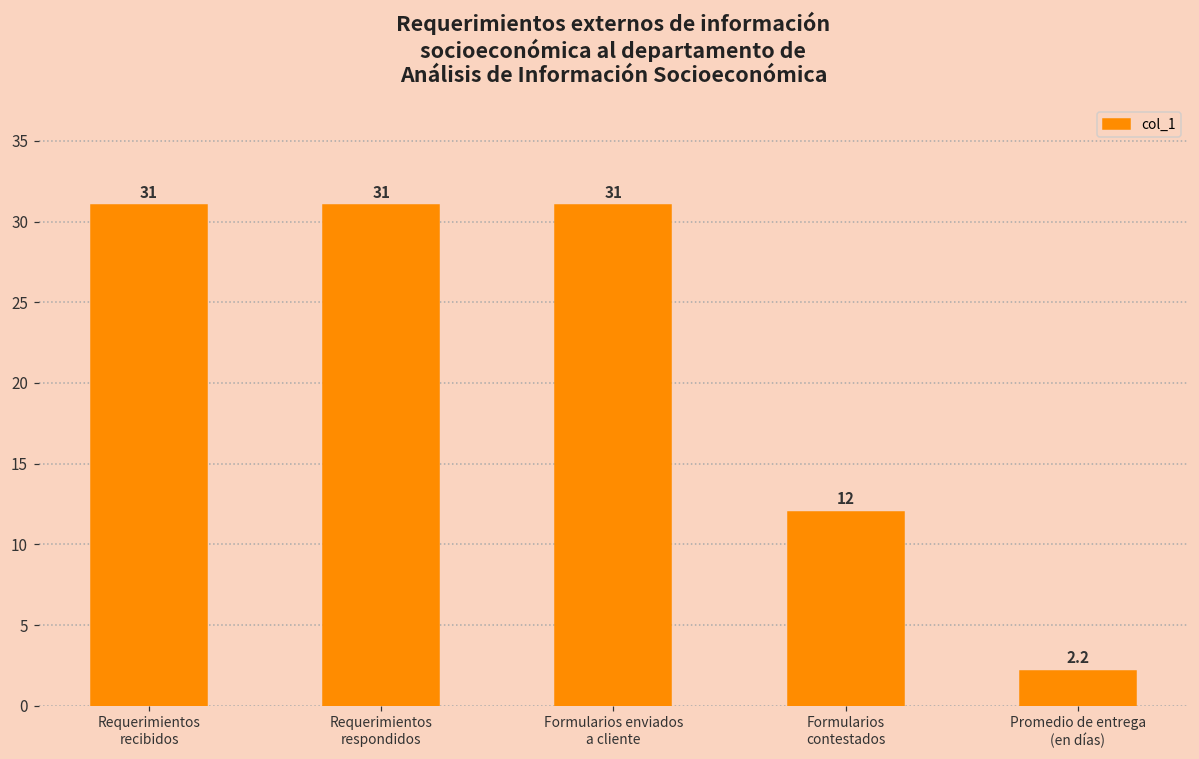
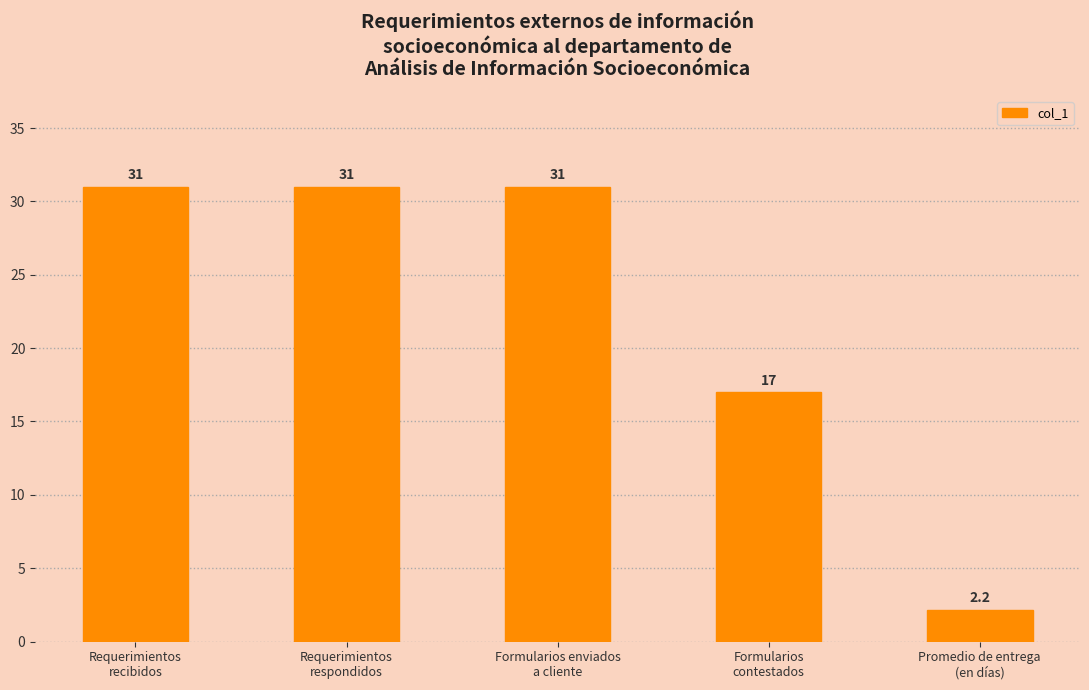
  {
    "Requerimientos recibidos": 31,
    "Requerimientos respondidos": 31,
    "Formularios enviados a cliente": 31,
-   "Formularios contestados": 12,
+   "Formularios contestados": 17,
    "Promedio de entrega (en días)": 2.2
  }
